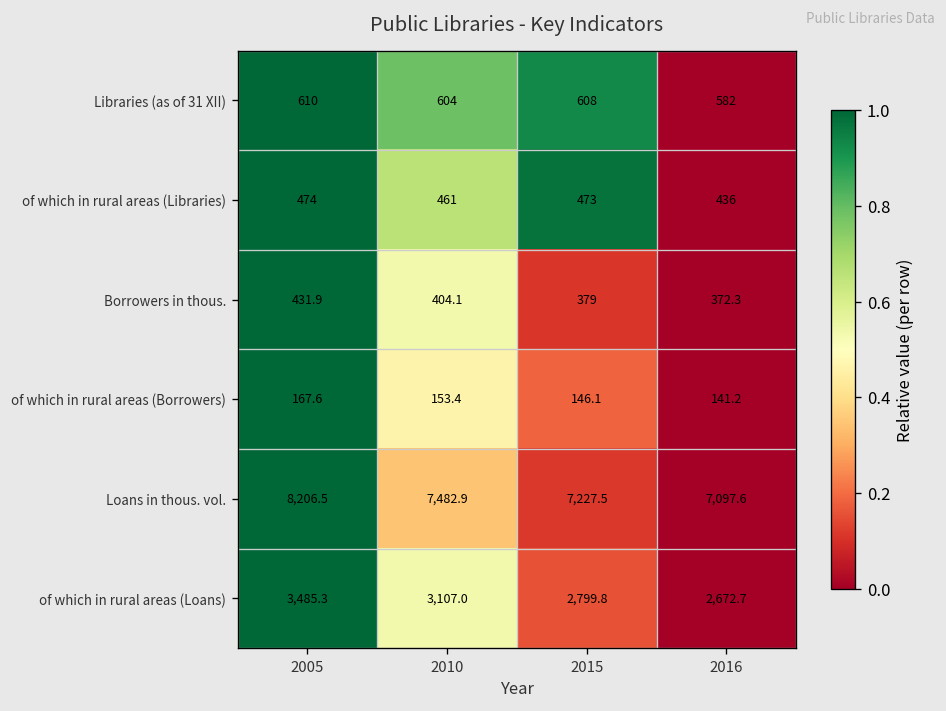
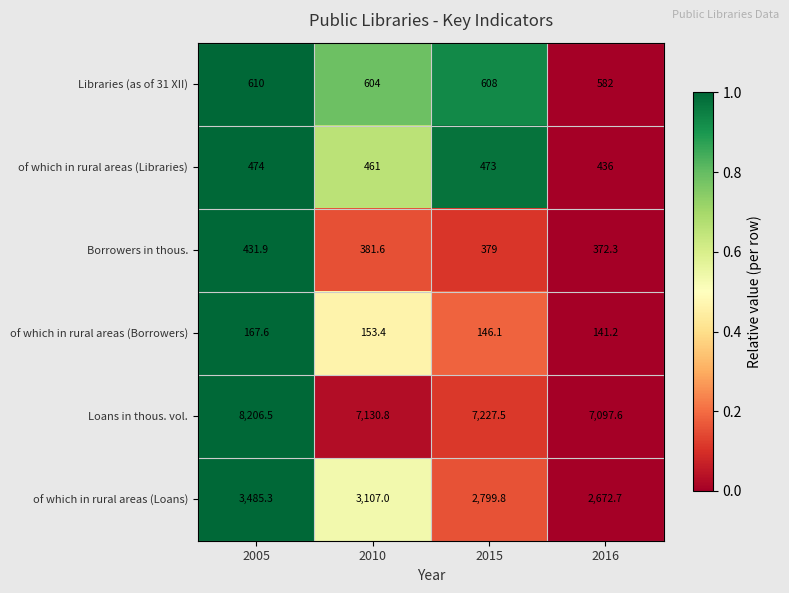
  {
    "Libraries (as of 31 XII)": {
      "2005": "610",
      "2010": "604",
      "2015": "608",
      "2016": "582"
    },
    "of which in rural areas (Libraries)": {
      "2005": "474",
      "2010": "461",
      "2015": "473",
      "2016": "436"
    },
    "Borrowers in thous.": {
      "2005": "431.9",
-     "2010": "404.1",
+     "2010": "381.6",
      "2015": "379",
      "2016": "372.3"
    },
    "of which in rural areas (Borrowers)": {
      "2005": "167.6",
      "2010": "153.4",
      "2015": "146.1",
      "2016": "141.2"
    },
    "Loans in thous. vol.": {
      "2005": "8,206.5",
-     "2010": "7,482.9",
+     "2010": "7,130.8",
      "2015": "7,227.5",
      "2016": "7,097.6"
    },
    "of which in rural areas (Loans)": {
      "2005": "3,485.3",
      "2010": "3,107.0",
      "2015": "2,799.8",
      "2016": "2,672.7"
    }
  }
